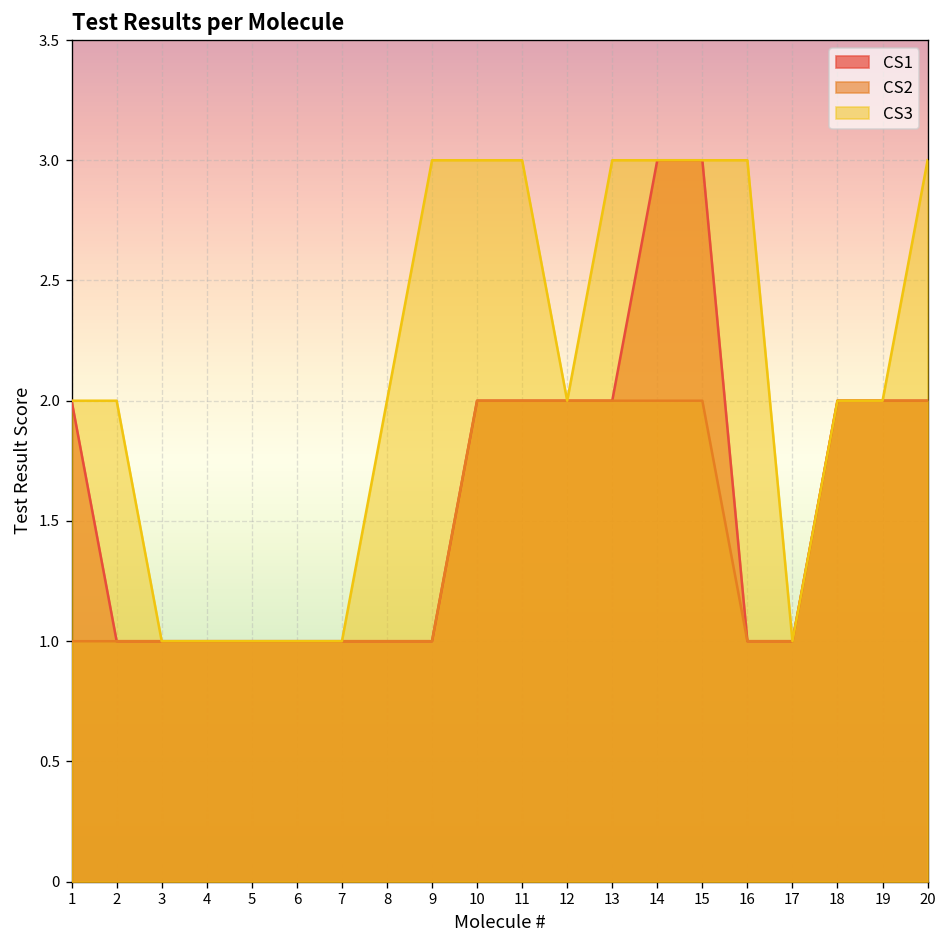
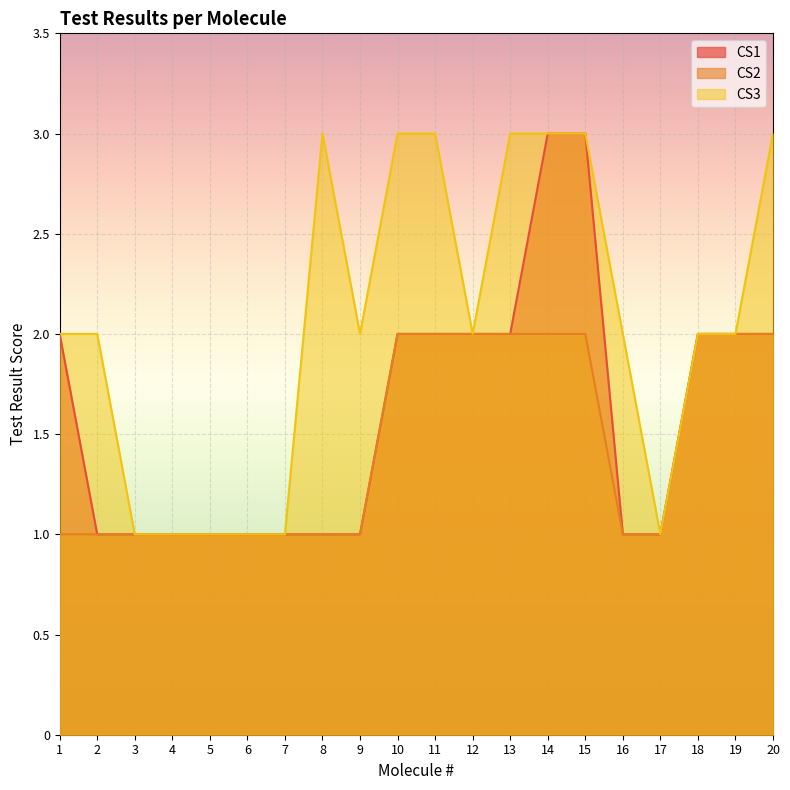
  {
    "CS3": {
      "2": 2,
-     "8": 2,
-     "9": 3,
+     "8": 3,
+     "9": 2,
      "10": 3,
      "11": 3,
      "13": 3,
-     "16": 3,
+     "16": 2,
      "20": 3
    }
  }
